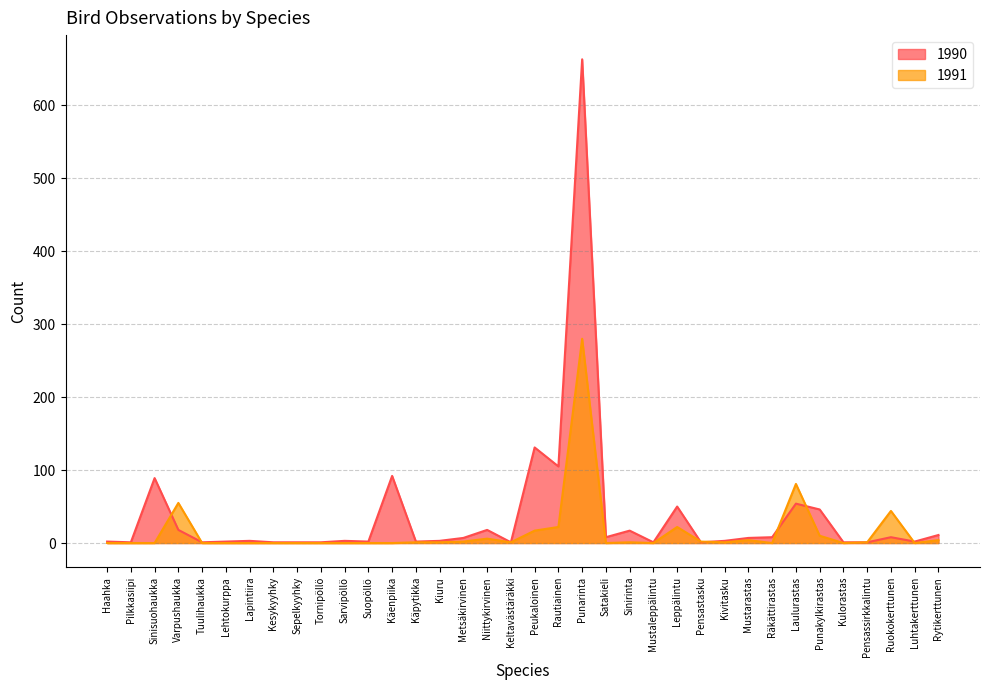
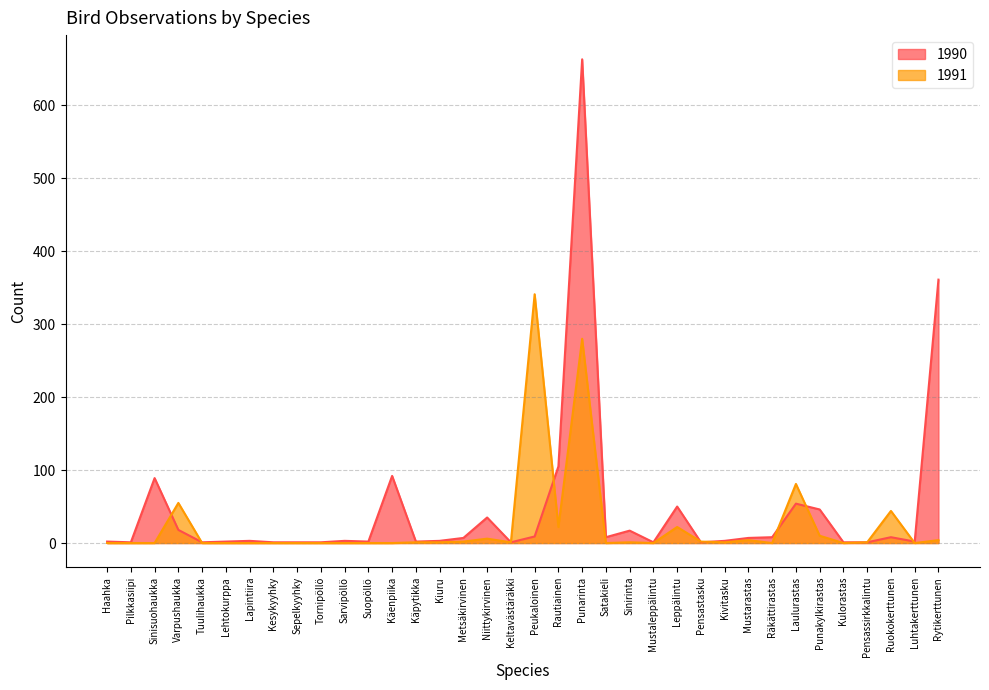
  {
    "1990": {
      "Sinisuohaukka": 90,
      "Varpushaukka": 20,
      "Käenpiika": 90,
      "Metsäkirvinen": 10,
-     "Niittykirvinen": 20,
-     "Peukaloinen": 130,
+     "Niittykirvinen": 40,
+     "Peukaloinen": 10,
      "Rautiainen": 110,
      "Punarinta": 660,
      "Satakieli": 10,
      "Sinirinta": 20,
      "Leppälintu": 50,
      "Räkättirastas": 10,
      "Laulurastas": 50,
      "Punakylkirastas": 50,
      "Ruokokerttunen": 10,
-     "Rytikerttunen": 10
+     "Rytikerttunen": 360
    },
    "1991": {
      "Sinisuohaukka": 0,
      "Varpushaukka": 60,
      "Käenpiika": 0,
      "Metsäkirvinen": 0,
      "Niittykirvinen": 10,
-     "Peukaloinen": 20,
+     "Peukaloinen": 340,
      "Rautiainen": 20,
      "Punarinta": 280,
      "Satakieli": 0,
      "Sinirinta": 0,
      "Leppälintu": 20,
      "Räkättirastas": 0,
      "Laulurastas": 80,
      "Punakylkirastas": 10,
      "Ruokokerttunen": 40,
      "Rytikerttunen": 0
    }
  }
